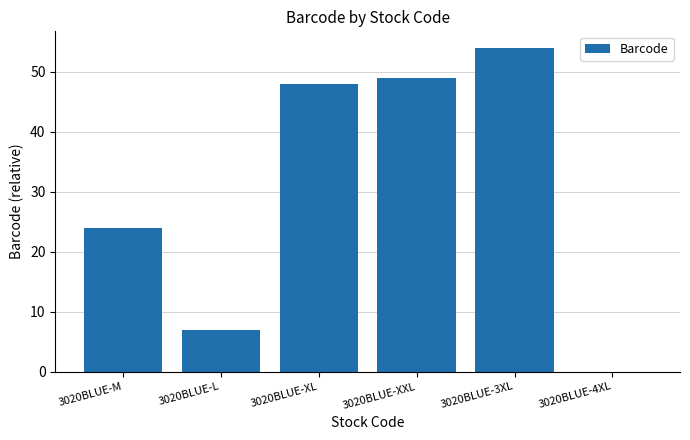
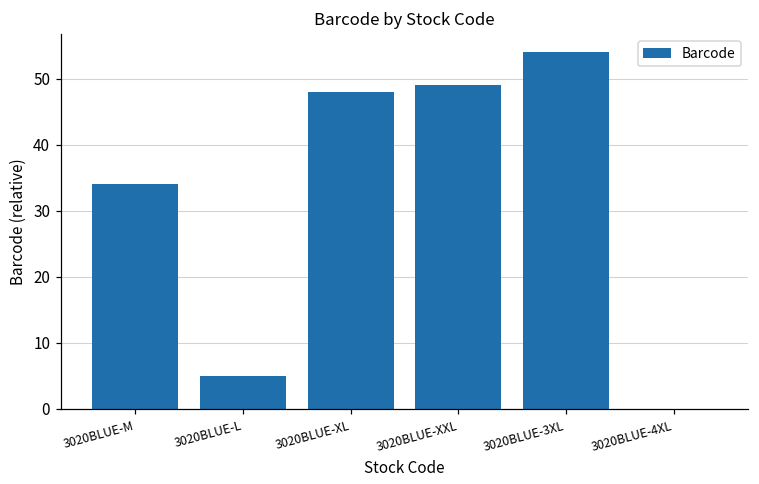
  {
-   "3020BLUE-M": 24,
-   "3020BLUE-L": 7,
+   "3020BLUE-M": 34,
+   "3020BLUE-L": 5,
    "3020BLUE-XL": 48,
    "3020BLUE-XXL": 49,
    "3020BLUE-3XL": 54,
    "3020BLUE-4XL": 0
  }
